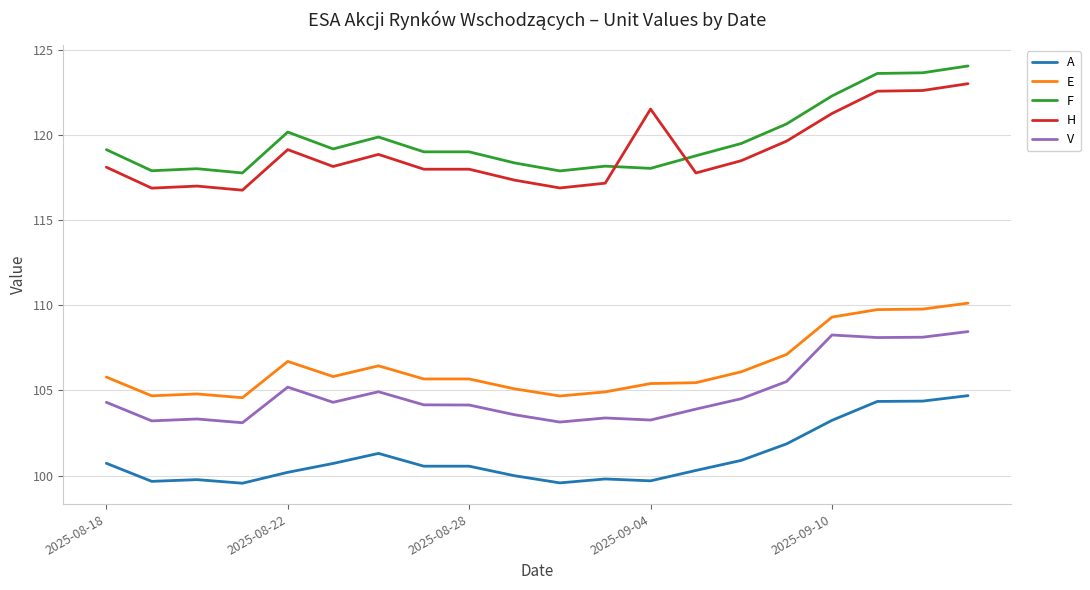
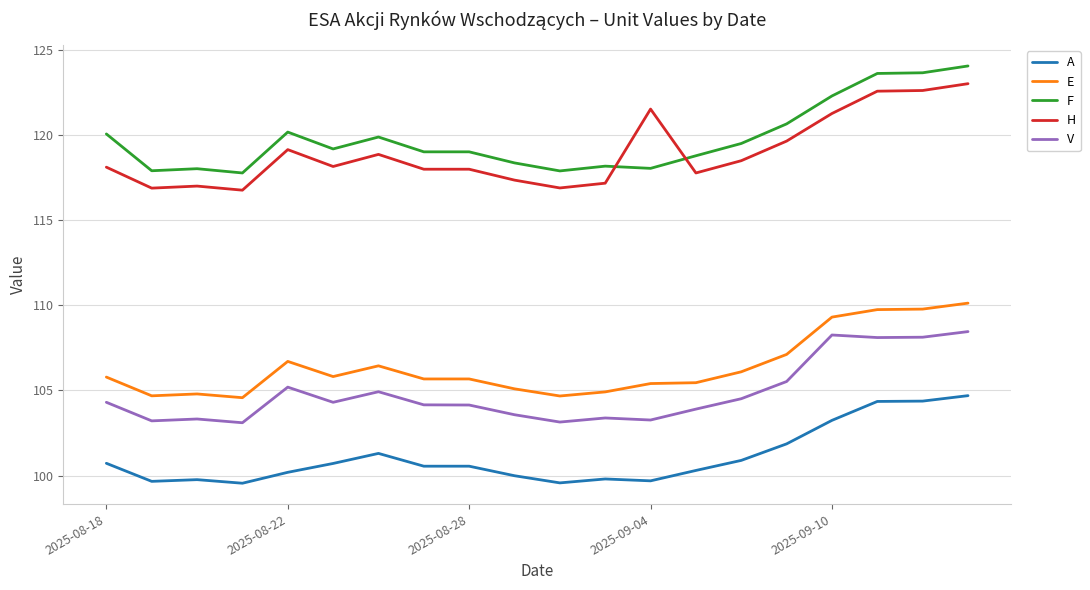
  {
    "A": {
      "2025-08-18": 100.7,
      "2025-08-22": 100.2,
      "2025-08-28": 100.6,
      "2025-09-04": 99.7,
      "2025-09-10": 103.2
    },
    "E": {
      "2025-08-18": 105.8,
      "2025-08-22": 106.7,
      "2025-08-28": 105.7,
      "2025-09-04": 105.4,
      "2025-09-10": 109.3
    },
    "F": {
-     "2025-08-18": 119.1,
+     "2025-08-18": 120.1,
      "2025-08-22": 120.2,
      "2025-08-28": 119.0,
      "2025-09-04": 118.0,
      "2025-09-10": 122.3
    },
    "H": {
      "2025-08-18": 118.1,
      "2025-08-22": 119.1,
      "2025-08-28": 118.0,
      "2025-09-04": 121.5,
      "2025-09-10": 121.3
    },
    "V": {
      "2025-08-18": 104.3,
      "2025-08-22": 105.2,
      "2025-08-28": 104.1,
      "2025-09-04": 103.3,
      "2025-09-10": 108.3
    }
  }
